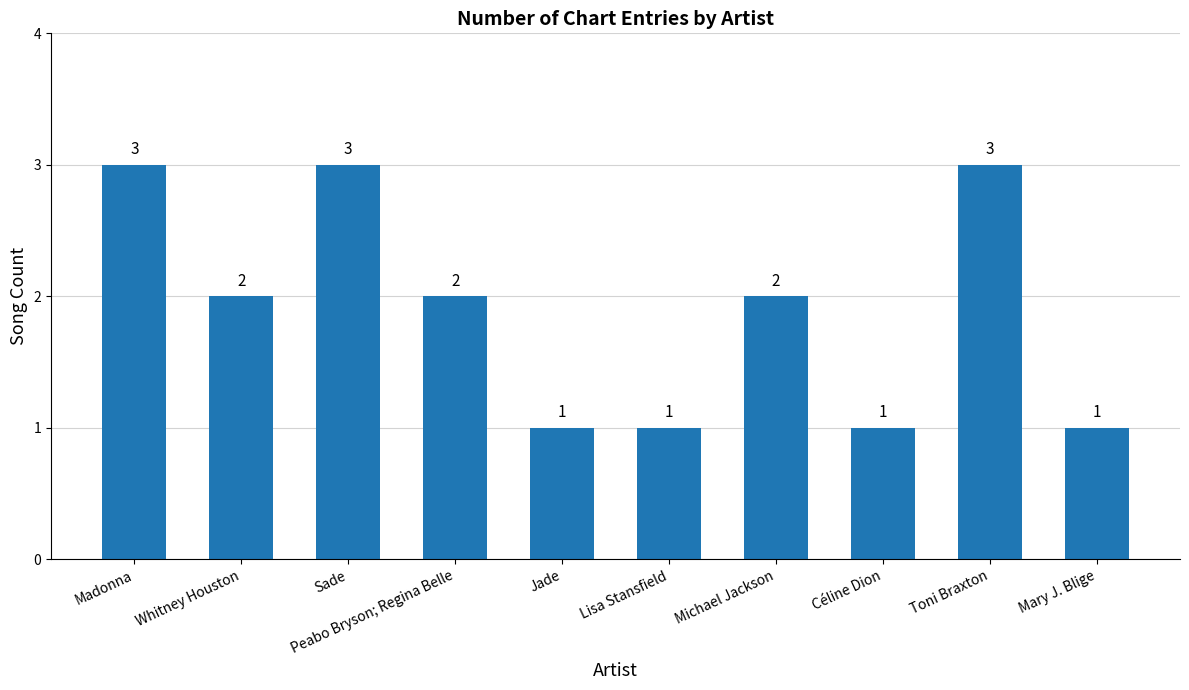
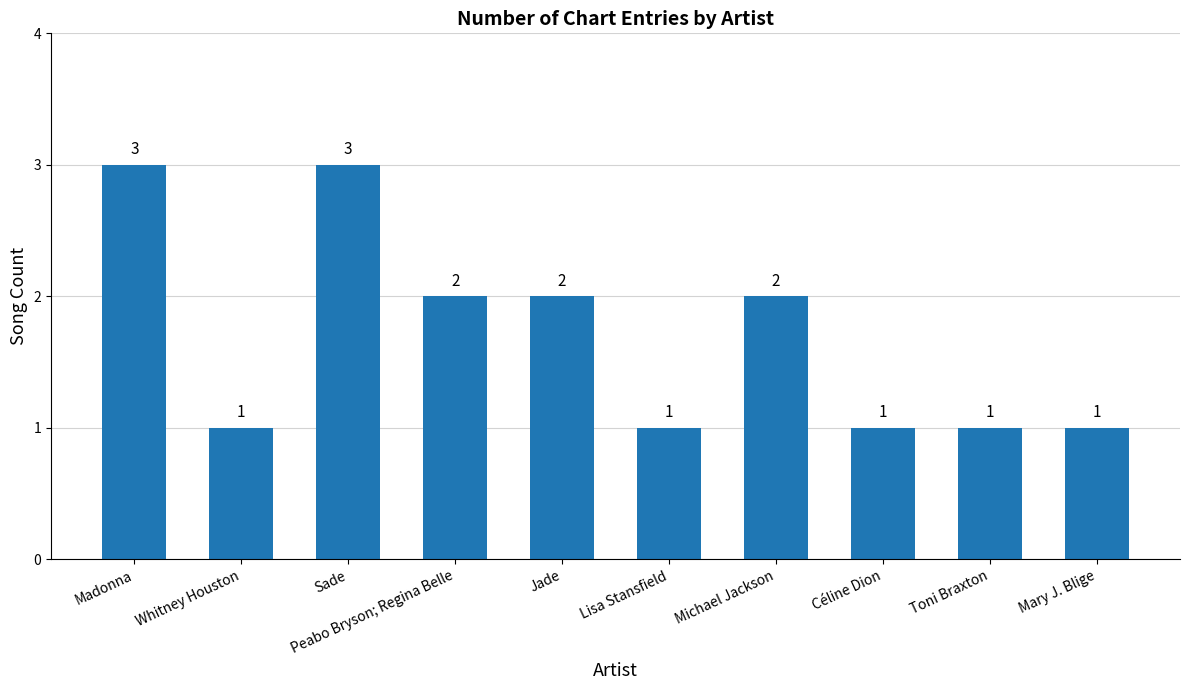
  {
    "Madonna": 3,
-   "Whitney Houston": 2,
+   "Whitney Houston": 1,
    "Sade": 3,
    "Peabo Bryson; Regina Belle": 2,
-   "Jade": 1,
+   "Jade": 2,
    "Lisa Stansfield": 1,
    "Michael Jackson": 2,
    "Céline Dion": 1,
-   "Toni Braxton": 3,
+   "Toni Braxton": 1,
    "Mary J. Blige": 1
  }
